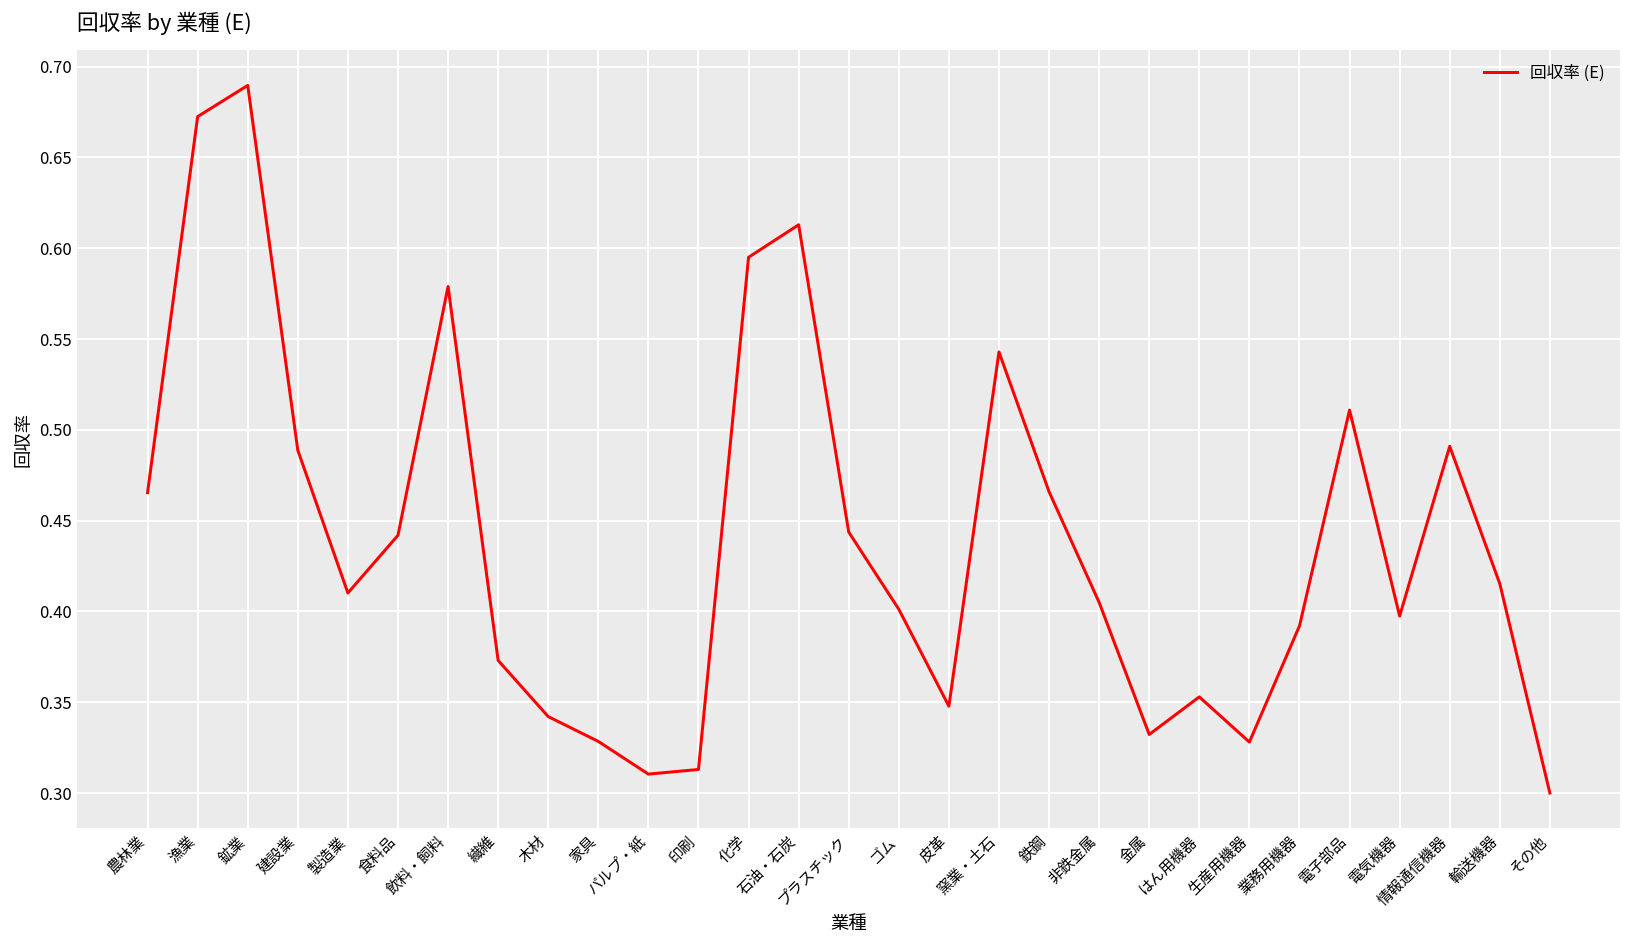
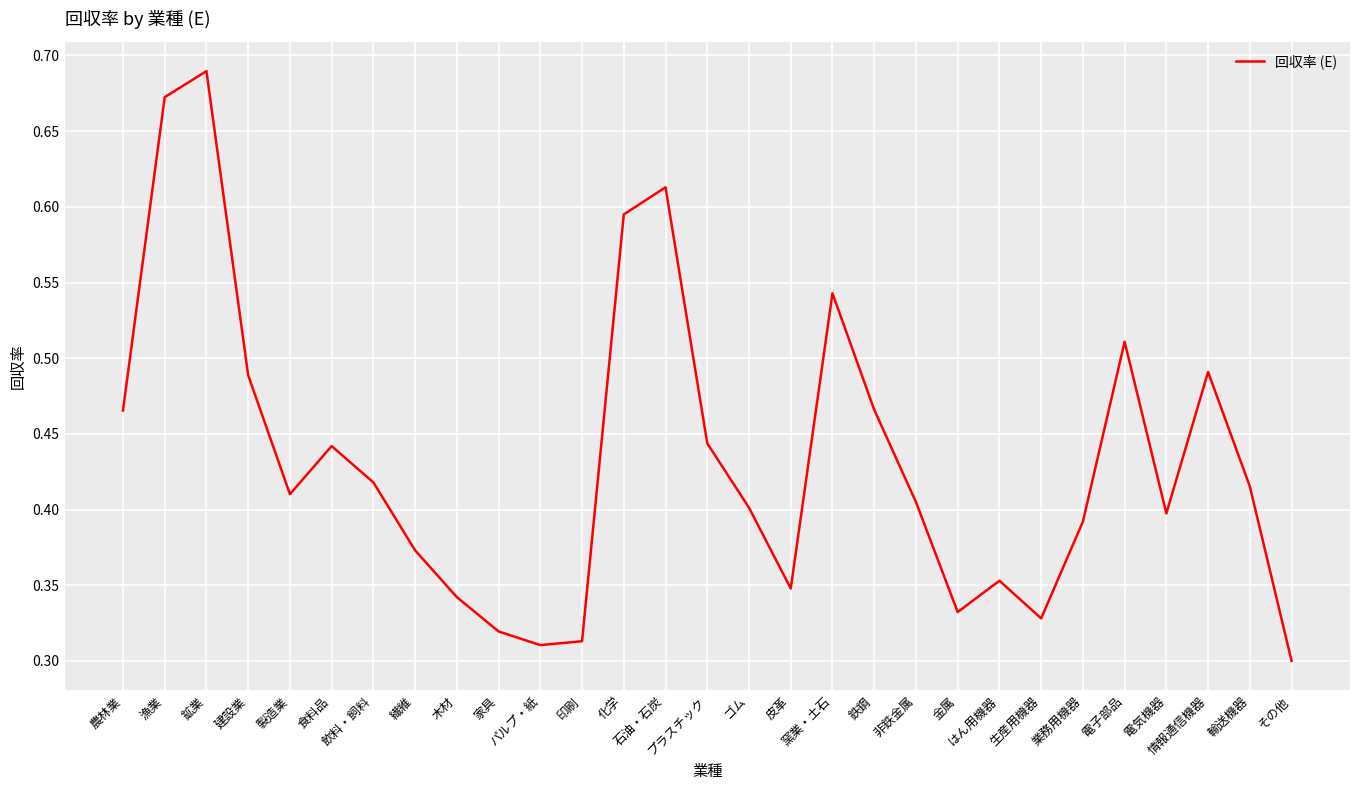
  {
    "農林業": 0.465,
    "漁業": 0.672,
    "鉱業": 0.690,
    "建設業": 0.489,
    "製造業": 0.410,
    "食料品": 0.442,
-   "飲料・飼料": 0.579,
+   "飲料・飼料": 0.418,
    "繊維": 0.373,
    "木材": 0.342,
-   "家具": 0.328,
+   "家具": 0.319,
    "パルプ・紙": 0.310,
    "印刷": 0.313,
    "化学": 0.595,
    "石油・石炭": 0.613,
    "プラスチック": 0.444,
    "ゴム": 0.401,
    "皮革": 0.348,
    "窯業・土石": 0.543,
    "鉄鋼": 0.466,
    "非鉄金属": 0.405,
    "金属": 0.332,
    "はん用機器": 0.353,
    "生産用機器": 0.328,
    "業務用機器": 0.392,
    "電子部品": 0.511,
    "電気機器": 0.397,
    "情報通信機器": 0.491,
    "輸送機器": 0.415,
    "その他": 0.300
  }
